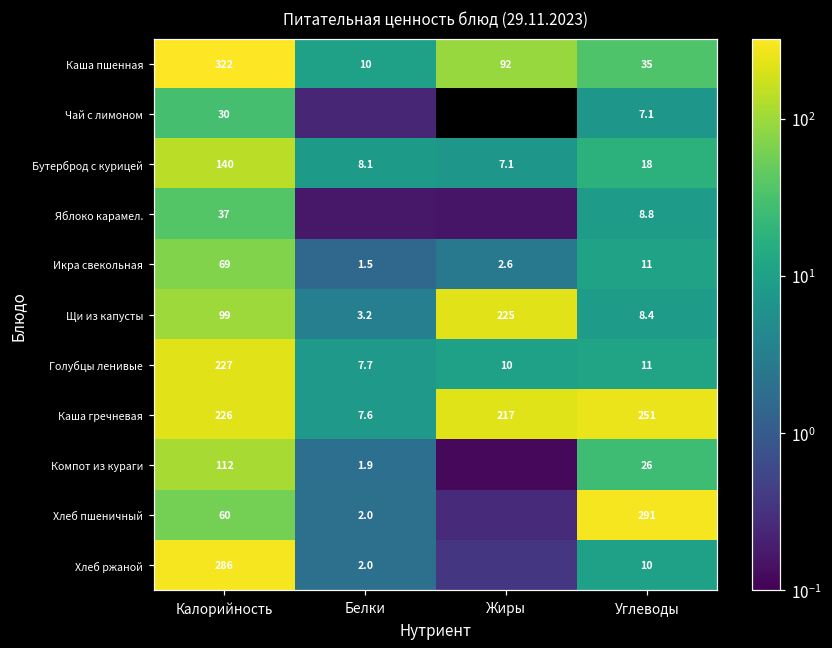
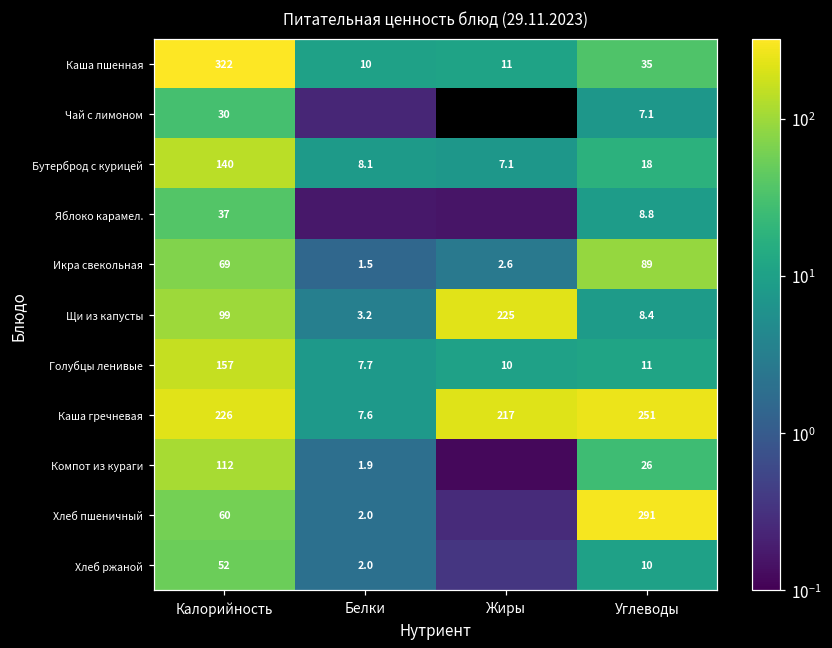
  {
    "Каша пшенная": {
      "Калорийность": 322,
      "Белки": 10,
-     "Жиры": 92,
+     "Жиры": 11,
      "Углеводы": 35
    },
    "Чай с лимоном": {
      "Калорийность": 30,
      "Углеводы": 7.1
    },
    "Бутерброд с курицей": {
      "Калорийность": 140,
      "Белки": 8.1,
      "Жиры": 7.1,
      "Углеводы": 18
    },
    "Яблоко карамел.": {
      "Калорийность": 37,
      "Углеводы": 8.8
    },
    "Икра свекольная": {
      "Калорийность": 69,
      "Белки": 1.5,
      "Жиры": 2.6,
-     "Углеводы": 11
+     "Углеводы": 89
    },
    "Щи из капусты": {
      "Калорийность": 99,
      "Белки": 3.2,
      "Жиры": 225,
      "Углеводы": 8.4
    },
    "Голубцы ленивые": {
-     "Калорийность": 227,
+     "Калорийность": 157,
      "Белки": 7.7,
      "Жиры": 10,
      "Углеводы": 11
    },
    "Каша гречневая": {
      "Калорийность": 226,
      "Белки": 7.6,
      "Жиры": 217,
      "Углеводы": 251
    },
    "Компот из кураги": {
      "Калорийность": 112,
      "Белки": 1.9,
      "Углеводы": 26
    },
    "Хлеб пшеничный": {
      "Калорийность": 60,
      "Белки": 2.0,
      "Углеводы": 291
    },
    "Хлеб ржаной": {
-     "Калорийность": 286,
+     "Калорийность": 52,
      "Белки": 2.0,
      "Углеводы": 10
    }
  }
